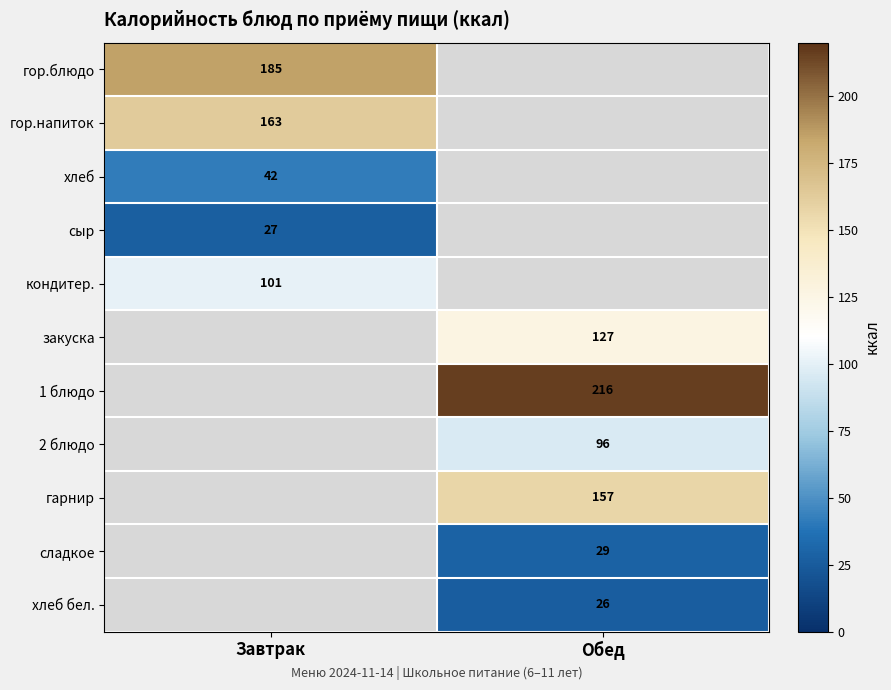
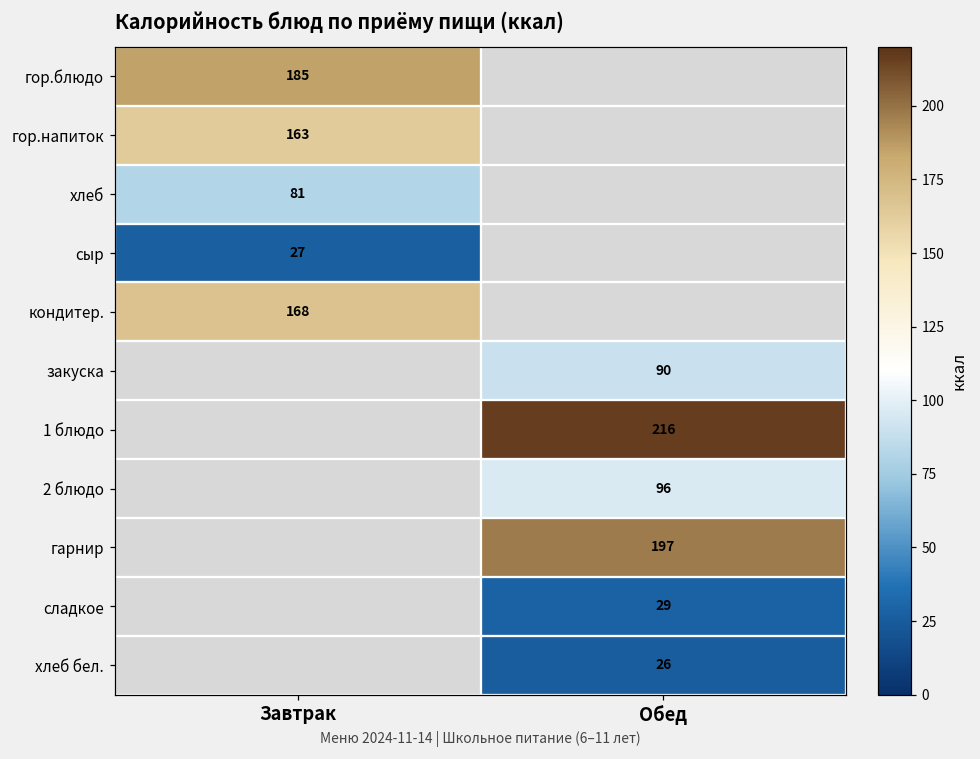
  {
    "гор.блюдо": {
      "Завтрак": 185
    },
    "гор.напиток": {
      "Завтрак": 163
    },
    "хлеб": {
-     "Завтрак": 42
+     "Завтрак": 81
    },
    "сыр": {
      "Завтрак": 27
    },
    "кондитер.": {
-     "Завтрак": 101
+     "Завтрак": 168
    },
    "закуска": {
-     "Обед": 127
+     "Обед": 90
    },
    "1 блюдо": {
      "Обед": 216
    },
    "2 блюдо": {
      "Обед": 96
    },
    "гарнир": {
-     "Обед": 157
+     "Обед": 197
    },
    "сладкое": {
      "Обед": 29
    },
    "хлеб бел.": {
      "Обед": 26
    }
  }
